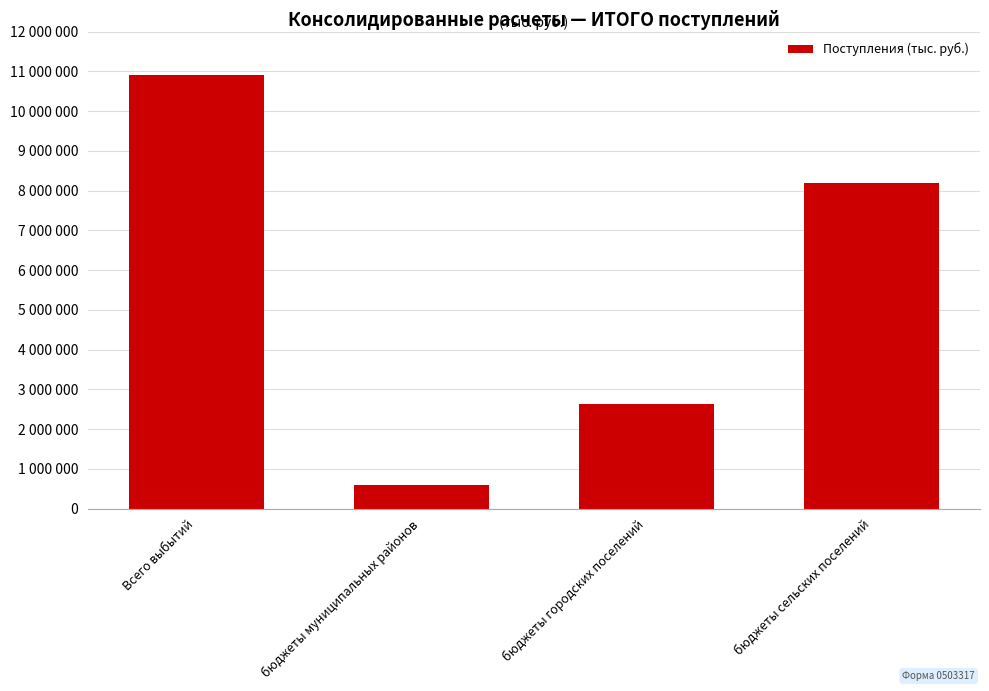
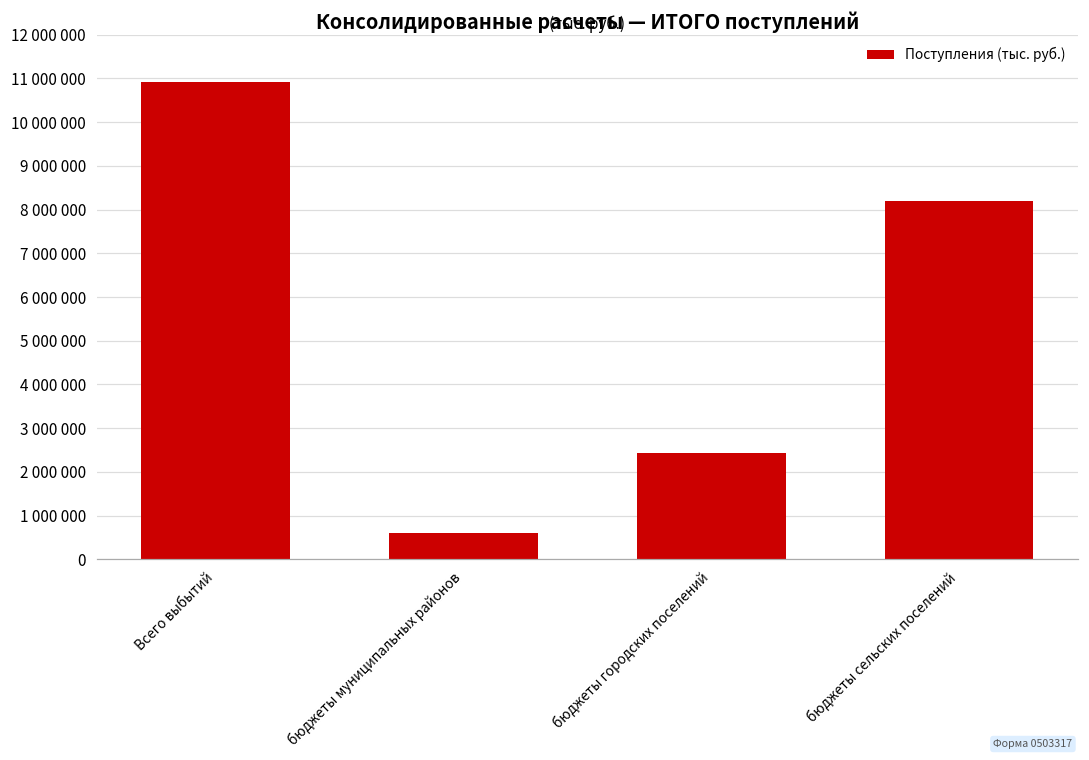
  {
    "Всего выбытий": 10900000,
    "бюджеты муниципальных районов": 600000,
-   "бюджеты городских поселений": 2600000,
+   "бюджеты городских поселений": 2400000,
    "бюджеты сельских поселений": 8200000
  }
